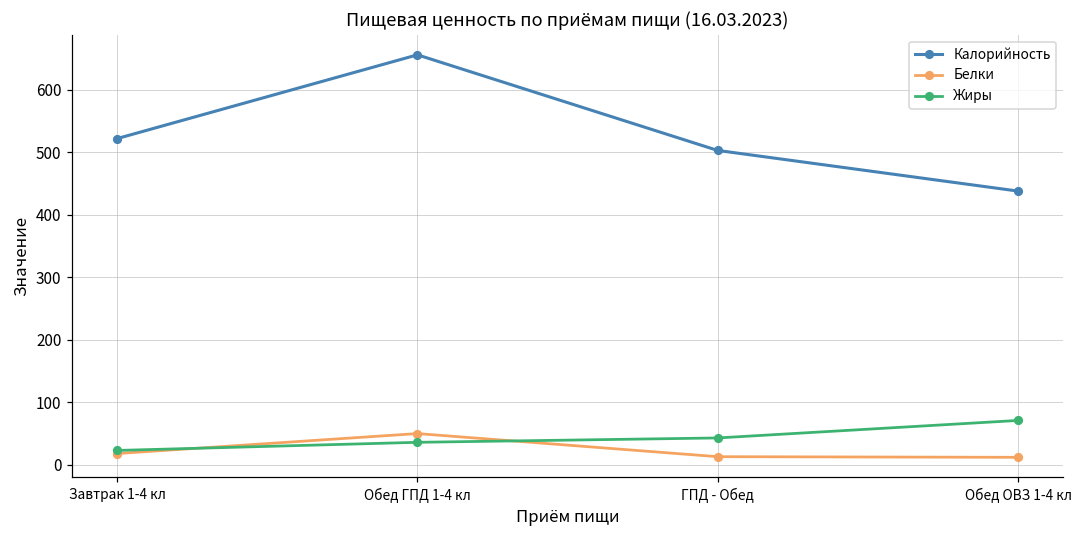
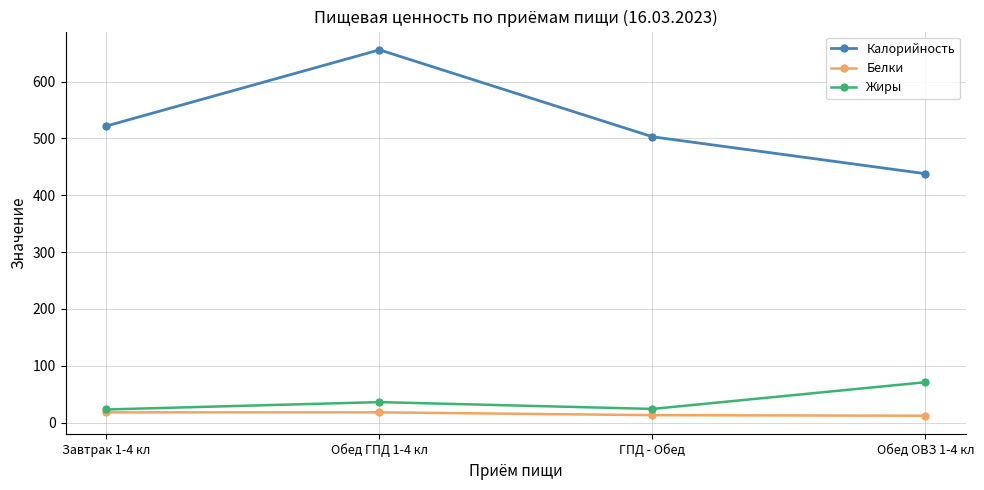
  {
    "Калорийность": {
      "Завтрак 1-4 кл": 520,
      "Обед ГПД 1-4 кл": 660,
      "ГПД - Обед": 500,
      "Обед ОВЗ 1-4 кл": 440
    },
    "Белки": {
      "Завтрак 1-4 кл": 20,
-     "Обед ГПД 1-4 кл": 50,
+     "Обед ГПД 1-4 кл": 20,
      "ГПД - Обед": 10,
      "Обед ОВЗ 1-4 кл": 10
    },
    "Жиры": {
      "Завтрак 1-4 кл": 20,
      "Обед ГПД 1-4 кл": 40,
-     "ГПД - Обед": 40,
+     "ГПД - Обед": 20,
      "Обед ОВЗ 1-4 кл": 70
    }
  }
